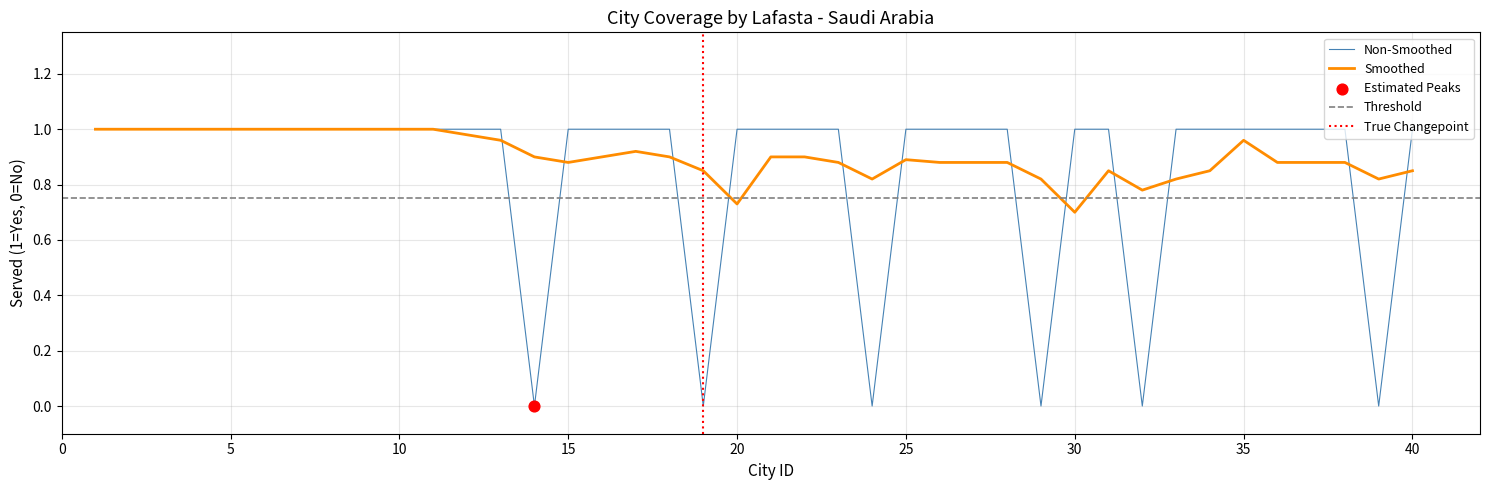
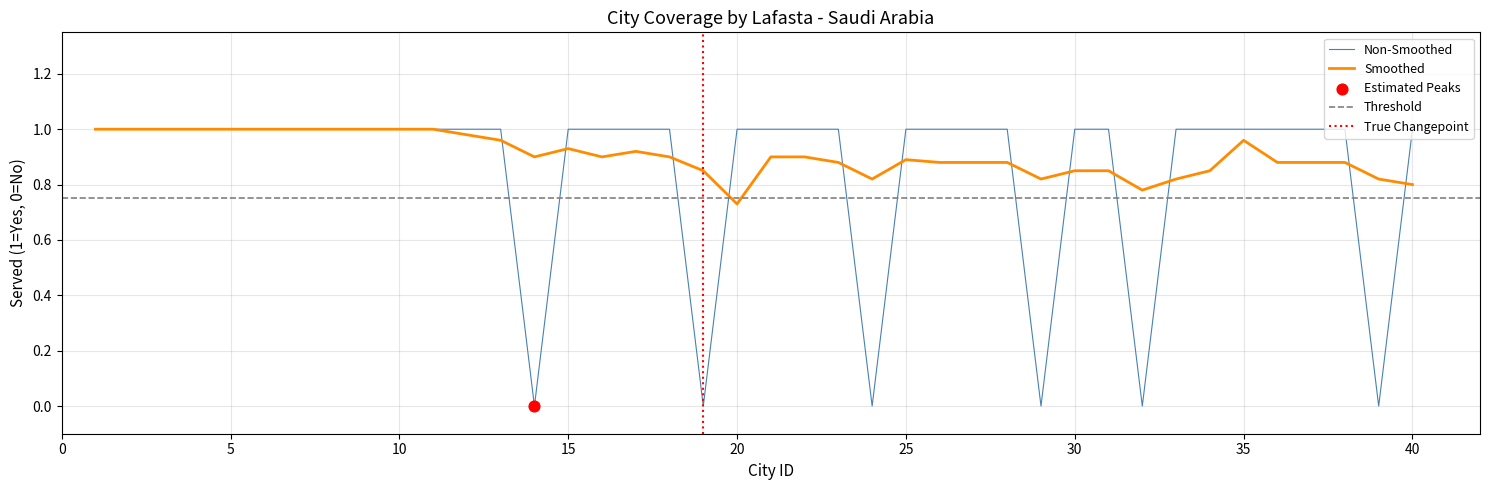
  {
    "Non-Smoothed": {
      "15": 1.00,
      "20": 1.00,
      "25": 1.00,
      "30": 1.00,
      "35": 1.00
    },
    "Smoothed": {
-     "15": 0.88,
+     "15": 0.93,
      "20": 0.73,
      "25": 0.89,
-     "30": 0.70,
+     "30": 0.85,
      "35": 0.96,
-     "40": 0.85
+     "40": 0.80
    }
  }
